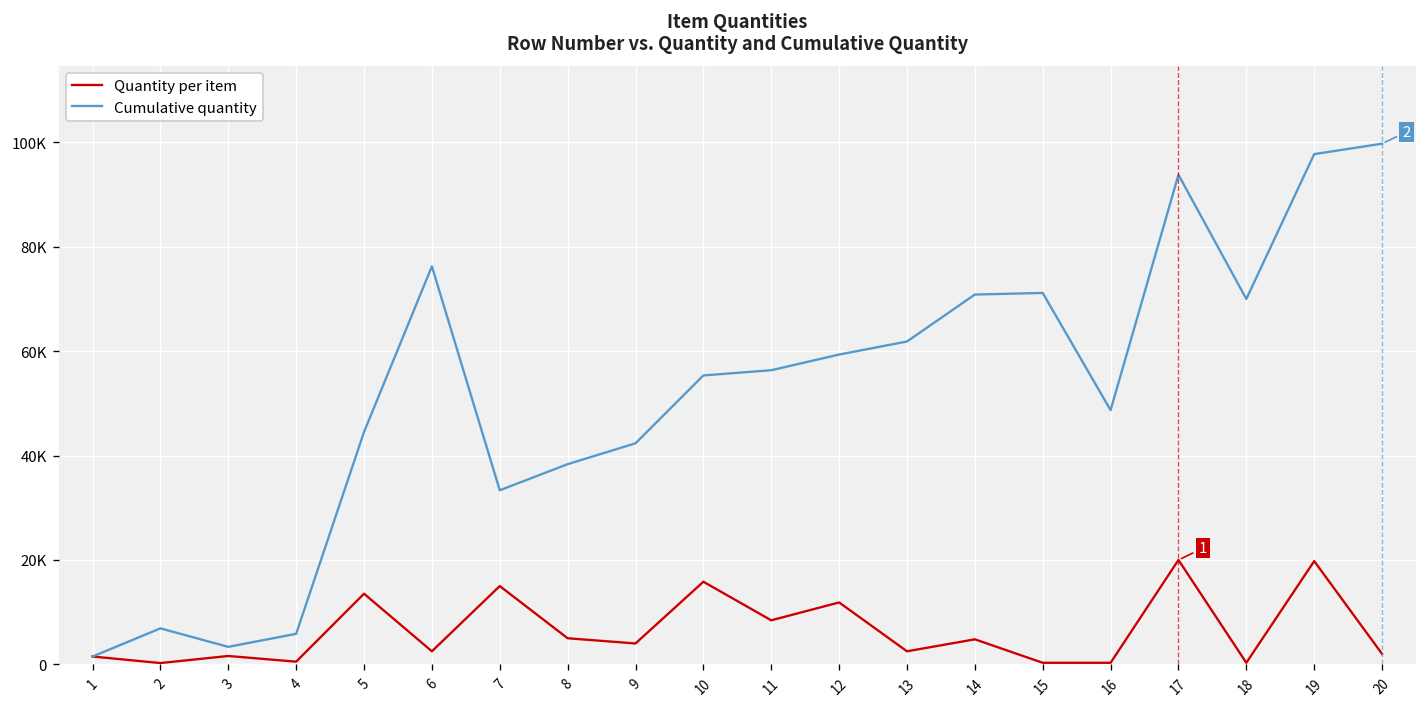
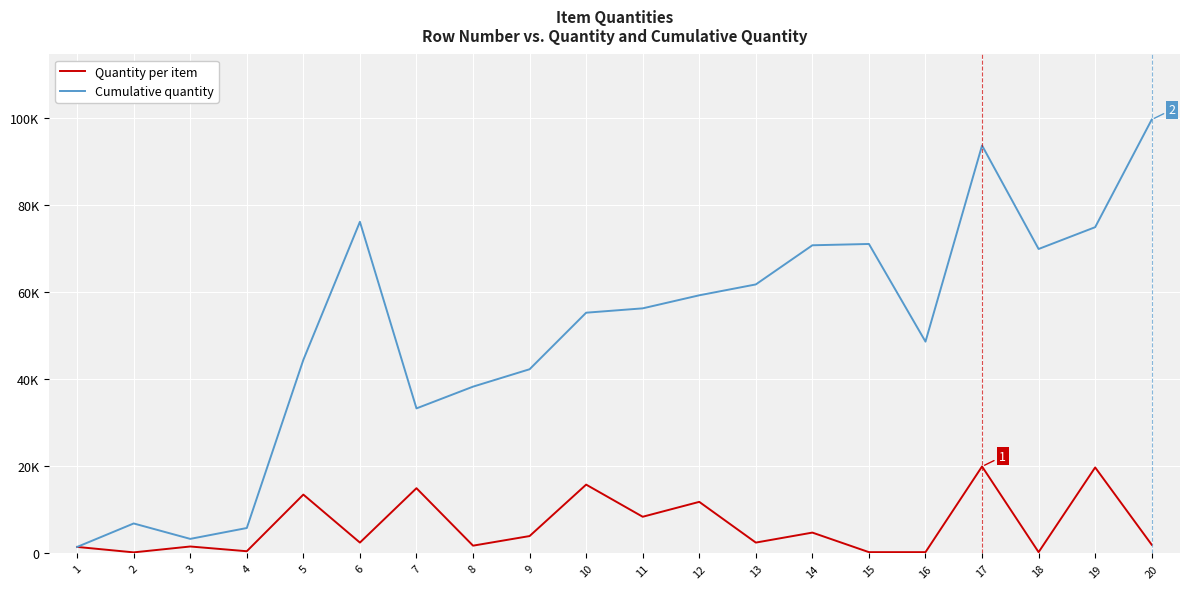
  {
    "Quantity per item": {
      "2": 0,
      "3": 2000,
      "4": 1000,
      "5": 14000,
      "6": 3000,
      "7": 15000,
-     "8": 5000,
+     "8": 2000,
      "9": 4000,
      "10": 16000,
      "11": 8000,
      "12": 12000,
      "13": 3000,
      "14": 5000,
      "15": 0,
      "16": 0,
      "17": 20000,
      "18": 0,
      "19": 20000,
      "20": 2000
    },
    "Cumulative quantity": {
      "2": 7000,
      "3": 3000,
      "4": 6000,
      "5": 45000,
      "6": 76000,
      "7": 33000,
      "8": 38000,
      "9": 42000,
      "10": 55000,
      "11": 56000,
      "12": 59000,
      "13": 62000,
      "14": 71000,
      "15": 71000,
      "16": 49000,
      "17": 94000,
      "18": 70000,
-     "19": 98000
+     "19": 75000
    }
  }
